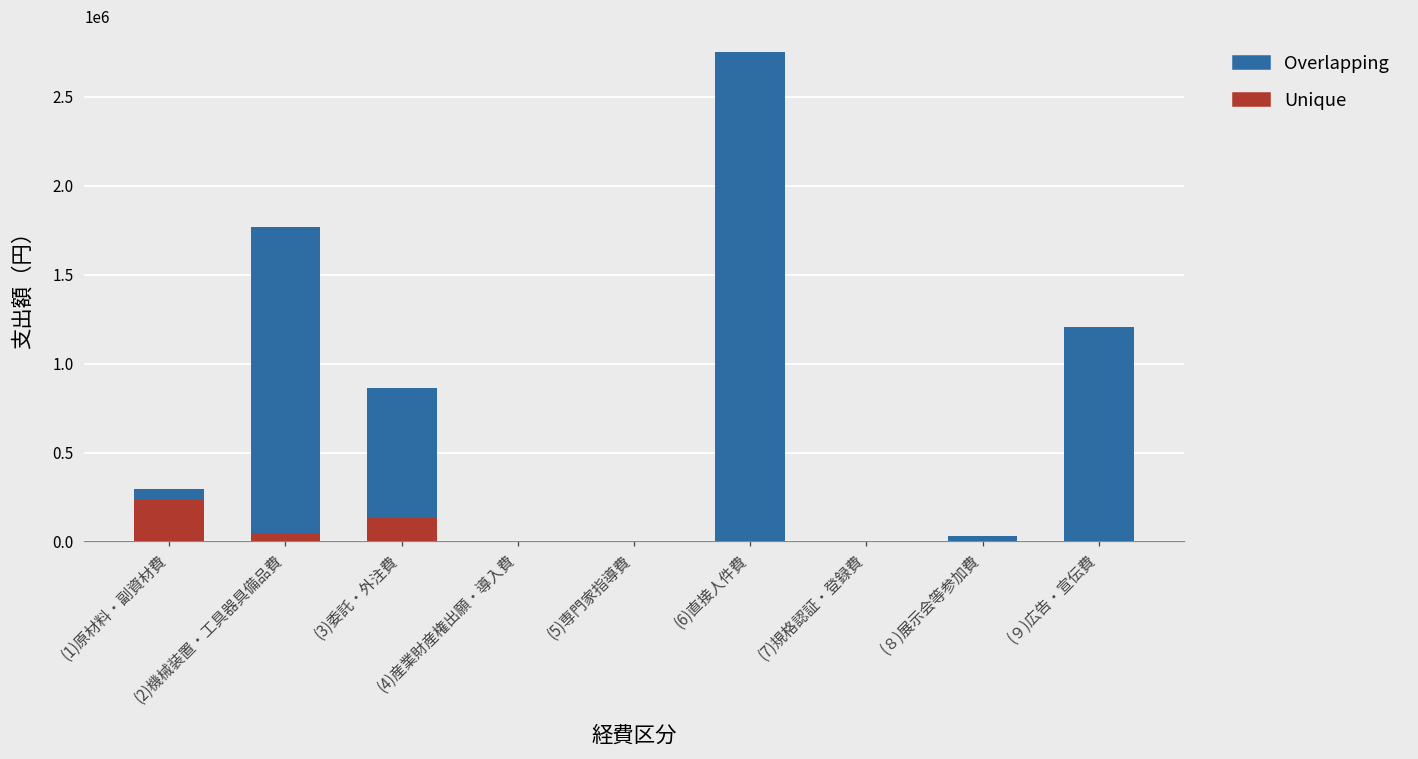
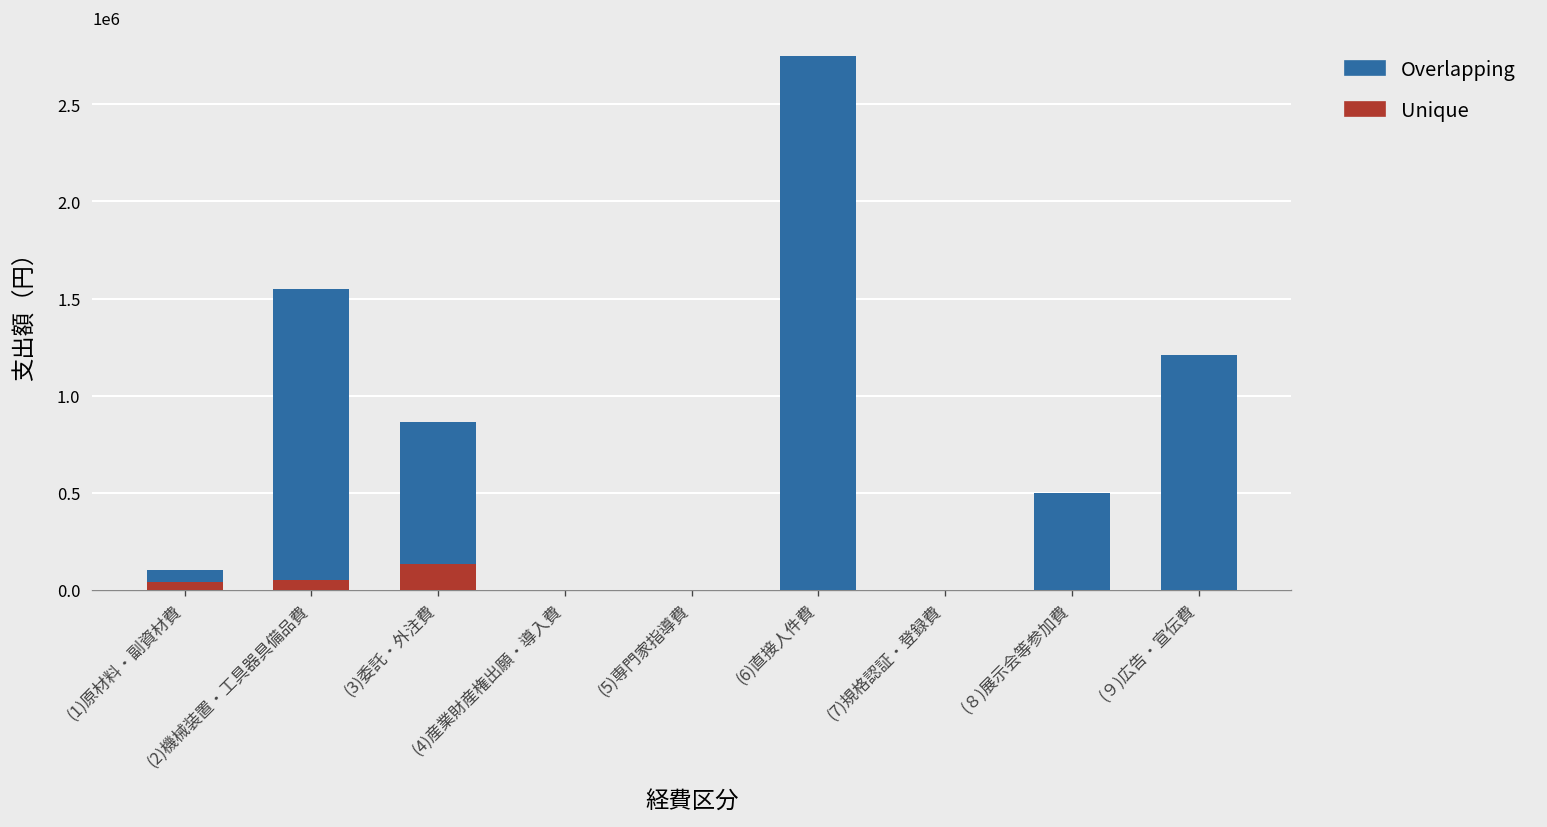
  {
    "Unique": {
-     "(1)原材料・副資材費": 240000,
+     "(1)原材料・副資材費": 40000,
      "(2)機械装置・工具器具備品費": 50000,
      "(3)委託・外注費": 130000,
      "(4)産業財産権出願・導入費": 0,
      "(5)専門家指導費": 0,
      "(6)直接人件費": 0,
      "(7)規格認証・登録費": 0,
      "(８)展示会等参加費": 0,
      "(９)広告・宣伝費": 0
    },
    "Overlapping": {
      "(1)原材料・副資材費": 60000,
-     "(2)機械装置・工具器具備品費": 1720000,
+     "(2)機械装置・工具器具備品費": 1500000,
      "(3)委託・外注費": 730000,
      "(4)産業財産権出願・導入費": 0,
      "(5)専門家指導費": 0,
      "(6)直接人件費": 2750000,
      "(7)規格認証・登録費": 0,
-     "(８)展示会等参加費": 30000,
+     "(８)展示会等参加費": 500000,
      "(９)広告・宣伝費": 1210000
    }
  }
